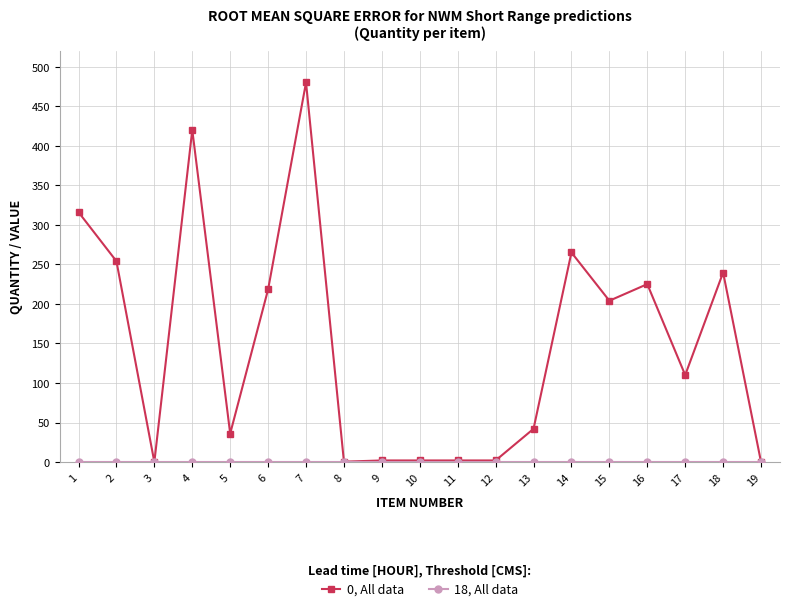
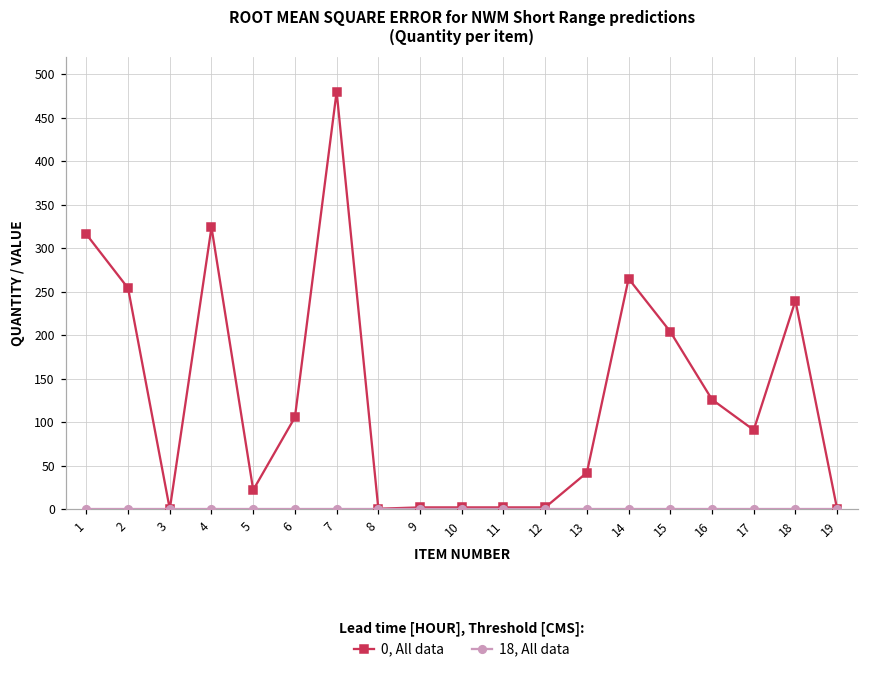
  {
    "0, All data": {
      "1": 320,
      "2": 250,
-     "4": 420,
-     "5": 40,
-     "6": 220,
+     "4": 320,
+     "5": 20,
+     "6": 110,
      "7": 480,
      "13": 40,
      "14": 270,
      "15": 200,
-     "16": 230,
-     "17": 110,
+     "16": 130,
+     "17": 90,
      "18": 240
    },
    "18, All data": {
      "1": 0,
      "2": 0,
      "4": 0,
      "5": 0,
      "6": 0,
      "7": 0,
      "13": 0,
      "14": 0,
      "15": 0,
      "16": 0,
      "17": 0,
      "18": 0
    }
  }
